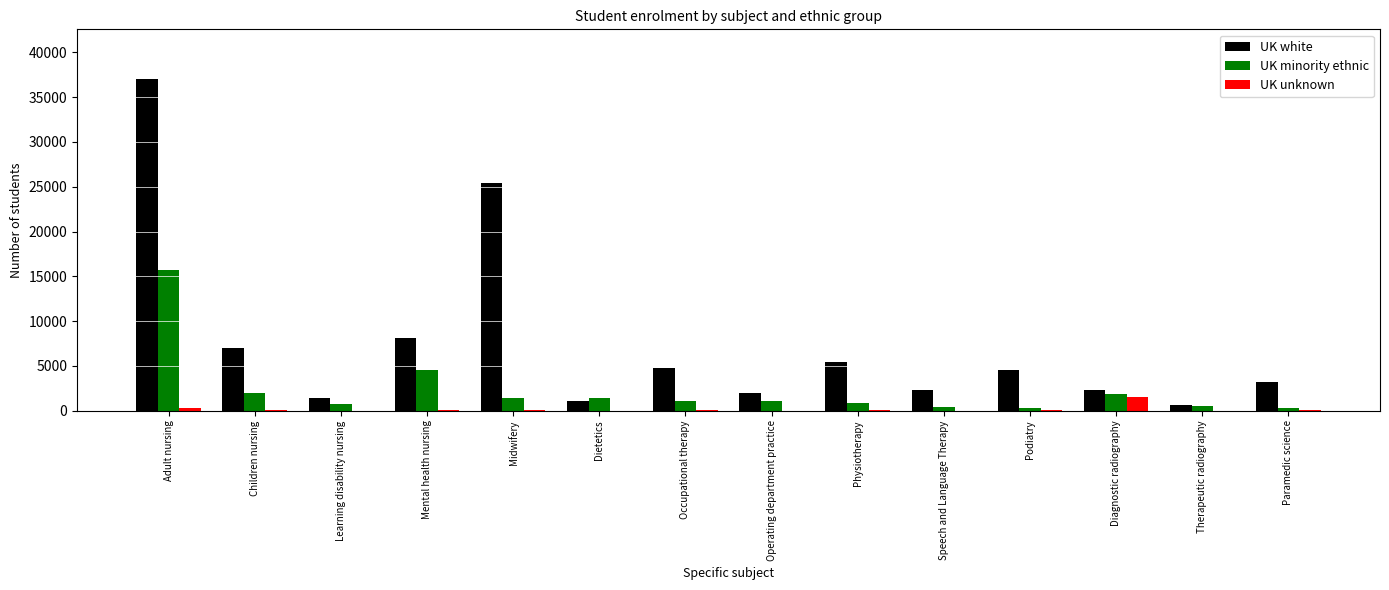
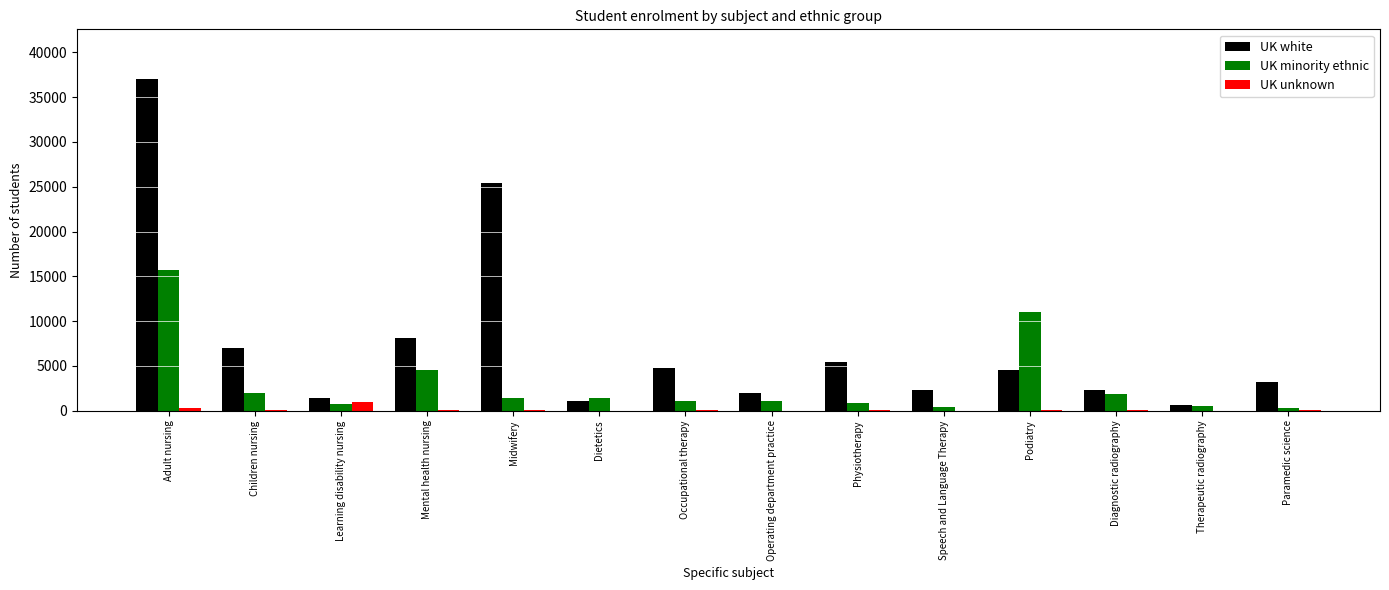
  {
    "UK white": {
      "Adult nursing": 37000,
      "Children nursing": 7000,
      "Learning disability nursing": 1000,
      "Mental health nursing": 8000,
      "Midwifery": 25000,
      "Dietetics": 1000,
      "Occupational therapy": 5000,
      "Operating department practice": 2000,
      "Physiotherapy": 5000,
      "Speech and Language Therapy": 2000,
      "Podiatry": 5000,
      "Diagnostic radiography": 2000,
      "Therapeutic radiography": 1000,
      "Paramedic science": 3000
    },
    "UK minority ethnic": {
      "Adult nursing": 16000,
      "Children nursing": 2000,
      "Learning disability nursing": 1000,
      "Mental health nursing": 5000,
      "Midwifery": 1000,
      "Dietetics": 1000,
      "Occupational therapy": 1000,
      "Operating department practice": 1000,
      "Physiotherapy": 1000,
      "Speech and Language Therapy": 0,
-     "Podiatry": 0,
+     "Podiatry": 11000,
      "Diagnostic radiography": 2000,
      "Therapeutic radiography": 1000,
      "Paramedic science": 0
    },
    "UK unknown": {
      "Adult nursing": 0,
-     "Learning disability nursing": 0,
-     "Diagnostic radiography": 2000
+     "Learning disability nursing": 1000,
+     "Diagnostic radiography": 0
    }
  }
